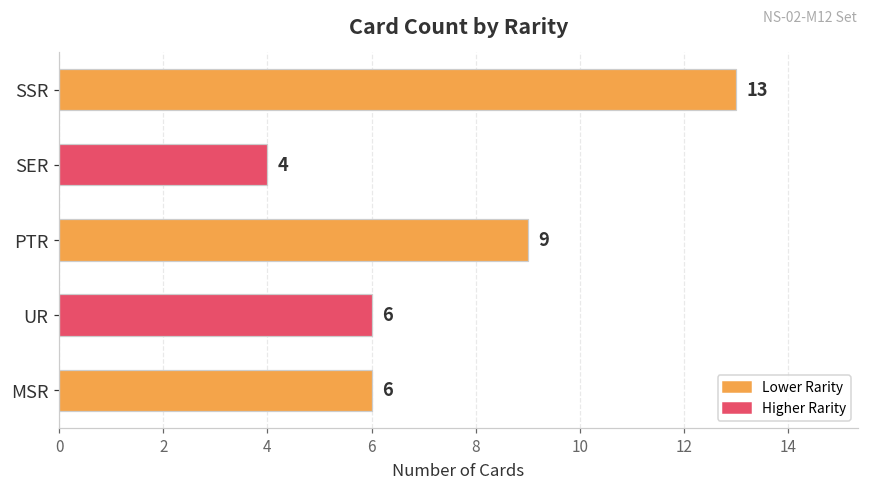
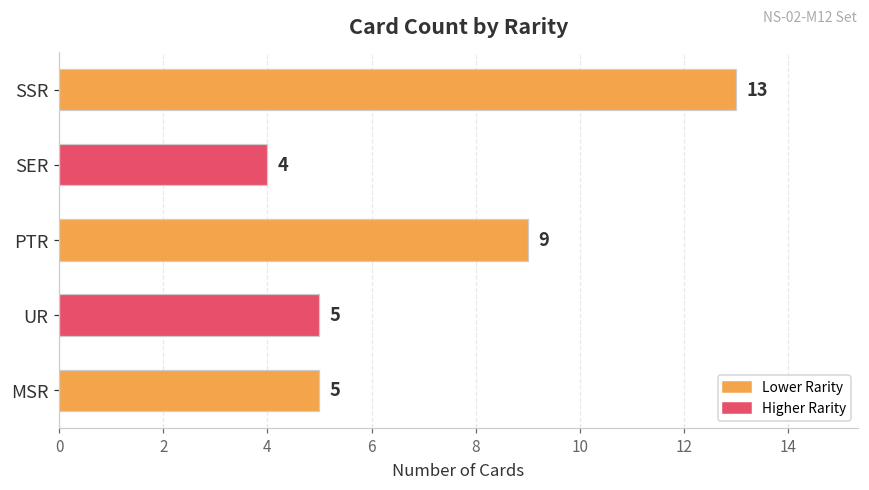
  {
    "SSR": 13,
    "SER": 4,
    "PTR": 9,
-   "UR": 6,
-   "MSR": 6
+   "UR": 5,
+   "MSR": 5
  }
